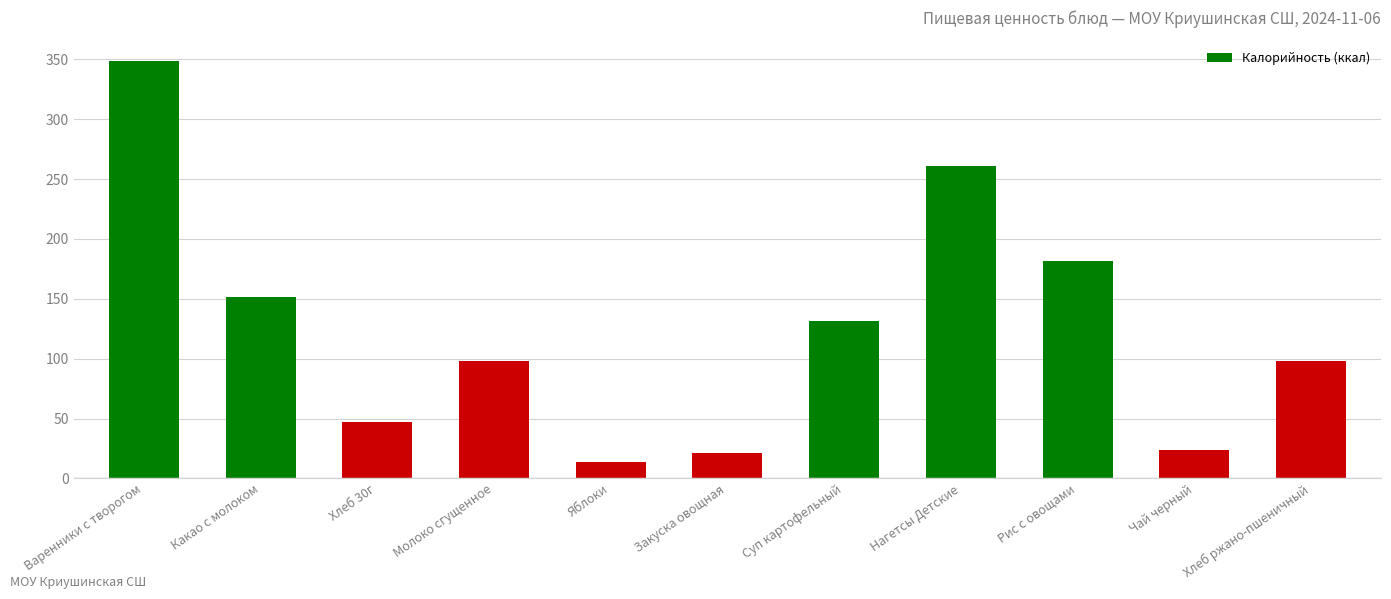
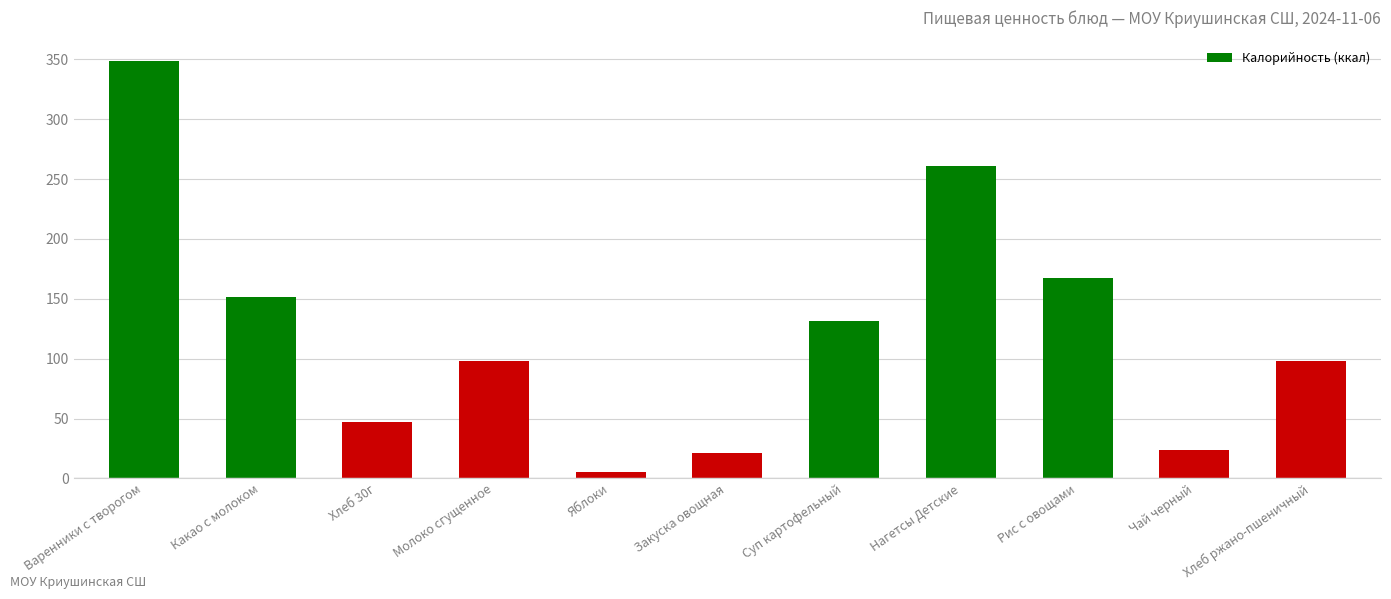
  {
    "Варенники с творогом": 349,
    "Какао с молоком": 152,
    "Хлеб 30г": 47,
    "Молоко сгущенное": 98,
-   "Яблоки": 14,
+   "Яблоки": 5,
    "Закуска овощная": 21,
    "Суп картофельный": 132,
    "Нагетсы Детские": 261,
-   "Рис с овощами": 181,
+   "Рис с овощами": 168,
    "Чай черный": 24,
    "Хлеб ржано-пшеничный": 98
  }
